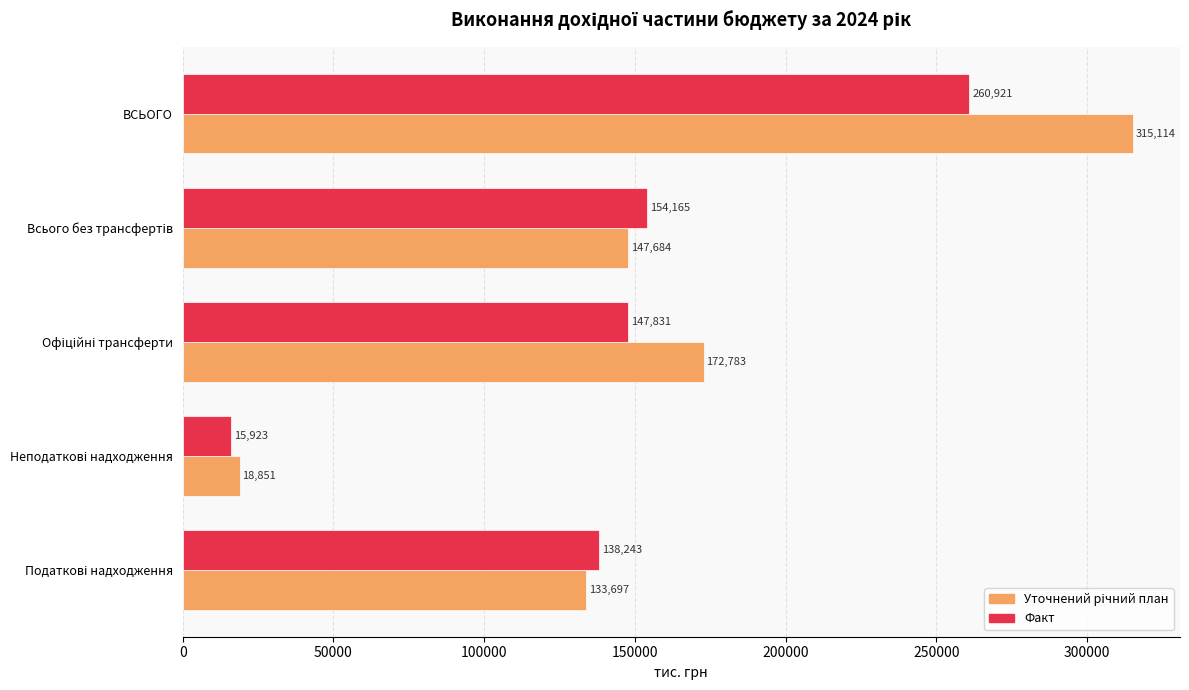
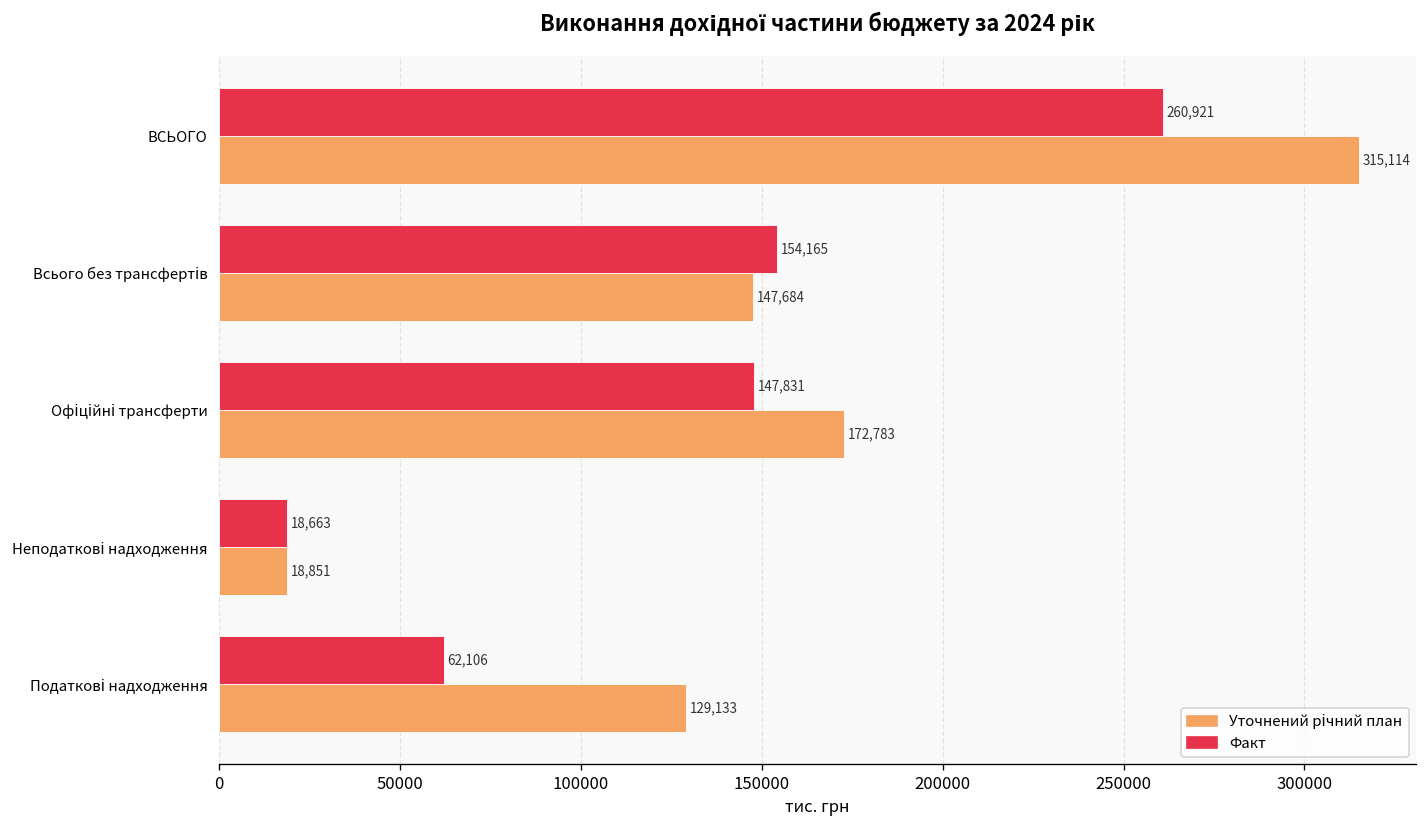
  {
    "Уточнений річний план": {
      "ВСЬОГО": "315,114",
      "Всього без трансфертів": "147,684",
      "Офіційні трансферти": "172,783",
      "Неподаткові надходження": "18,851",
-     "Податкові надходження": "133,697"
+     "Податкові надходження": "129,133"
    },
    "Факт": {
      "ВСЬОГО": "260,921",
      "Всього без трансфертів": "154,165",
      "Офіційні трансферти": "147,831",
-     "Неподаткові надходження": "15,923",
-     "Податкові надходження": "138,243"
+     "Неподаткові надходження": "18,663",
+     "Податкові надходження": "62,106"
    }
  }
